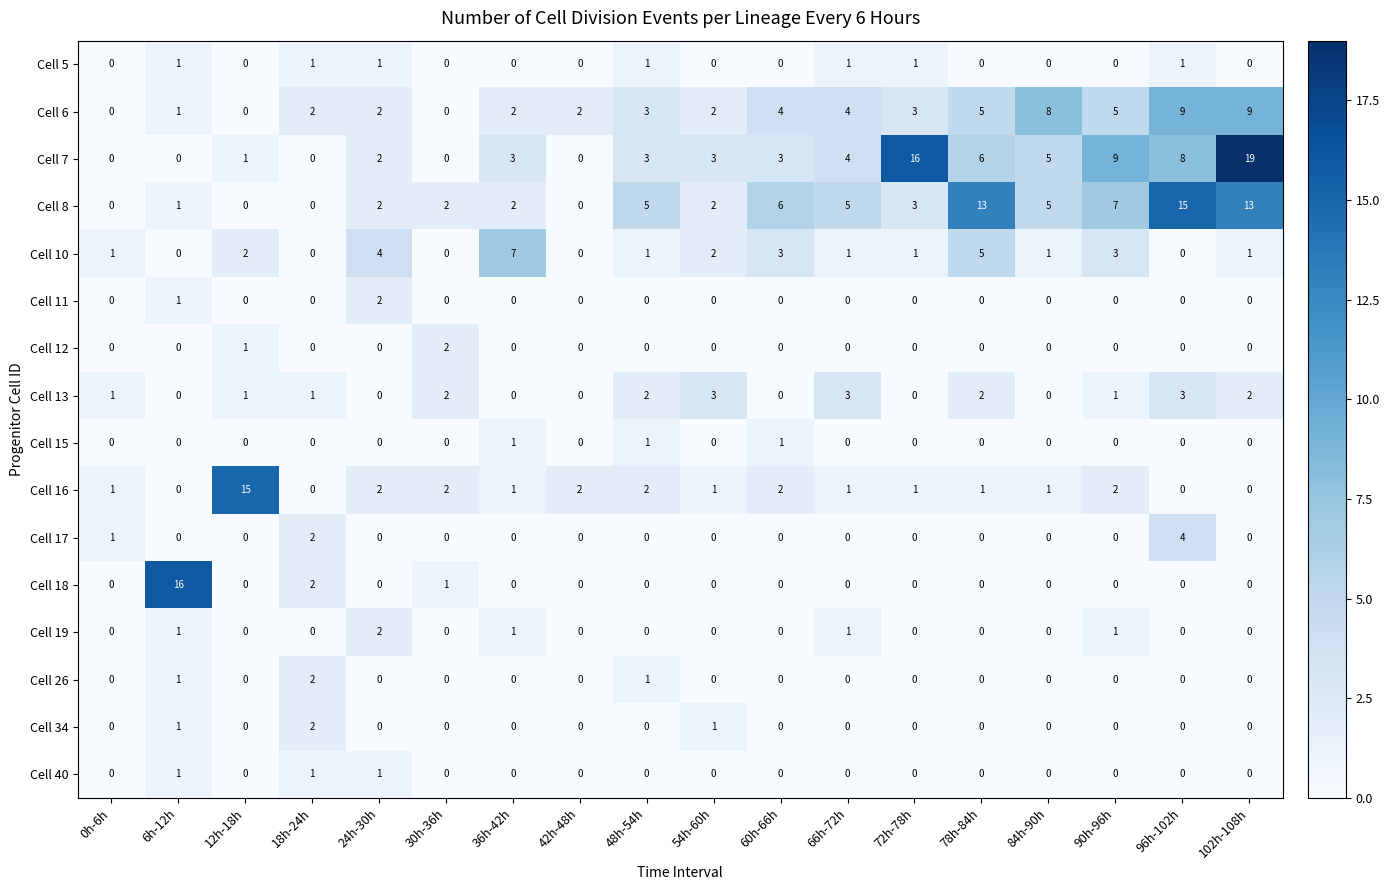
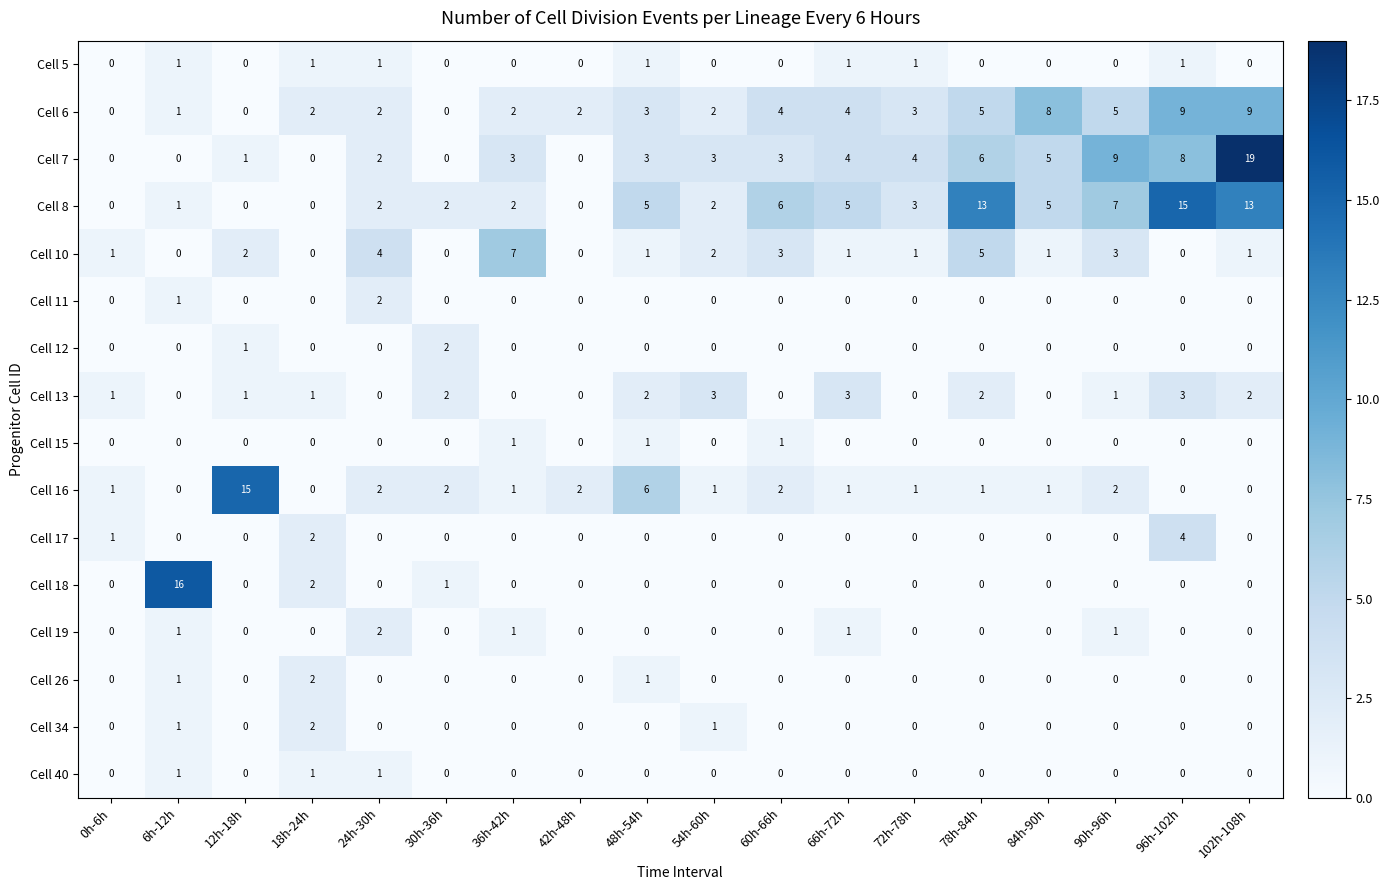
  {
    "Cell 7": {
      "0h-6h": 0,
      "6h-12h": 0,
      "12h-18h": 1,
      "18h-24h": 0,
      "24h-30h": 2,
      "30h-36h": 0,
      "36h-42h": 3,
      "42h-48h": 0,
      "48h-54h": 3,
      "54h-60h": 3,
      "60h-66h": 3,
      "66h-72h": 4,
-     "72h-78h": 16,
+     "72h-78h": 4,
      "78h-84h": 6,
      "84h-90h": 5,
      "90h-96h": 9,
      "96h-102h": 8,
      "102h-108h": 19
    },
    "Cell 16": {
      "0h-6h": 1,
      "6h-12h": 0,
      "12h-18h": 15,
      "18h-24h": 0,
      "24h-30h": 2,
      "30h-36h": 2,
      "36h-42h": 1,
      "42h-48h": 2,
-     "48h-54h": 2,
+     "48h-54h": 6,
      "54h-60h": 1,
      "60h-66h": 2,
      "66h-72h": 1,
      "72h-78h": 1,
      "78h-84h": 1,
      "84h-90h": 1,
      "90h-96h": 2,
      "96h-102h": 0,
      "102h-108h": 0
    }
  }
